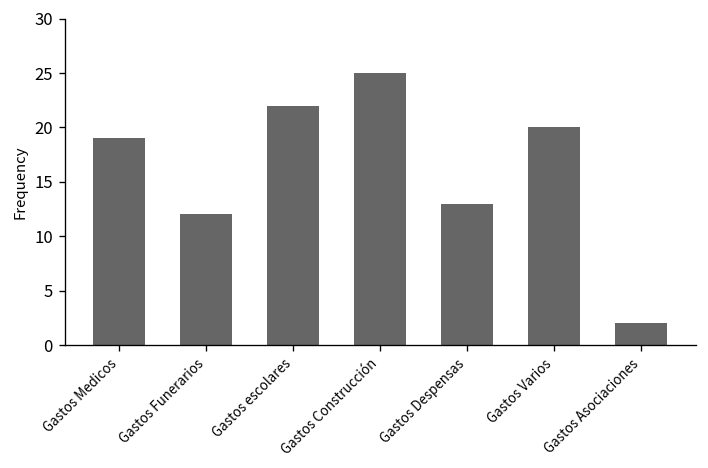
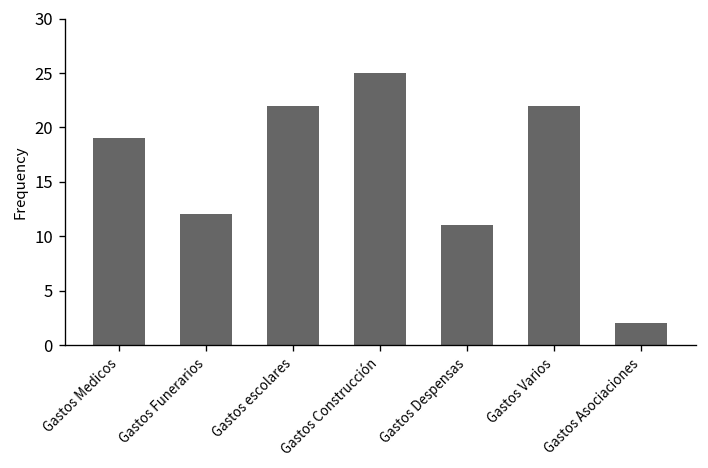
  {
    "Gastos Medicos": 19,
    "Gastos Funerarios": 12,
    "Gastos escolares": 22,
    "Gastos Construcción": 25,
-   "Gastos Despensas": 13,
-   "Gastos Varios": 20,
+   "Gastos Despensas": 11,
+   "Gastos Varios": 22,
    "Gastos Asociaciones": 2
  }
